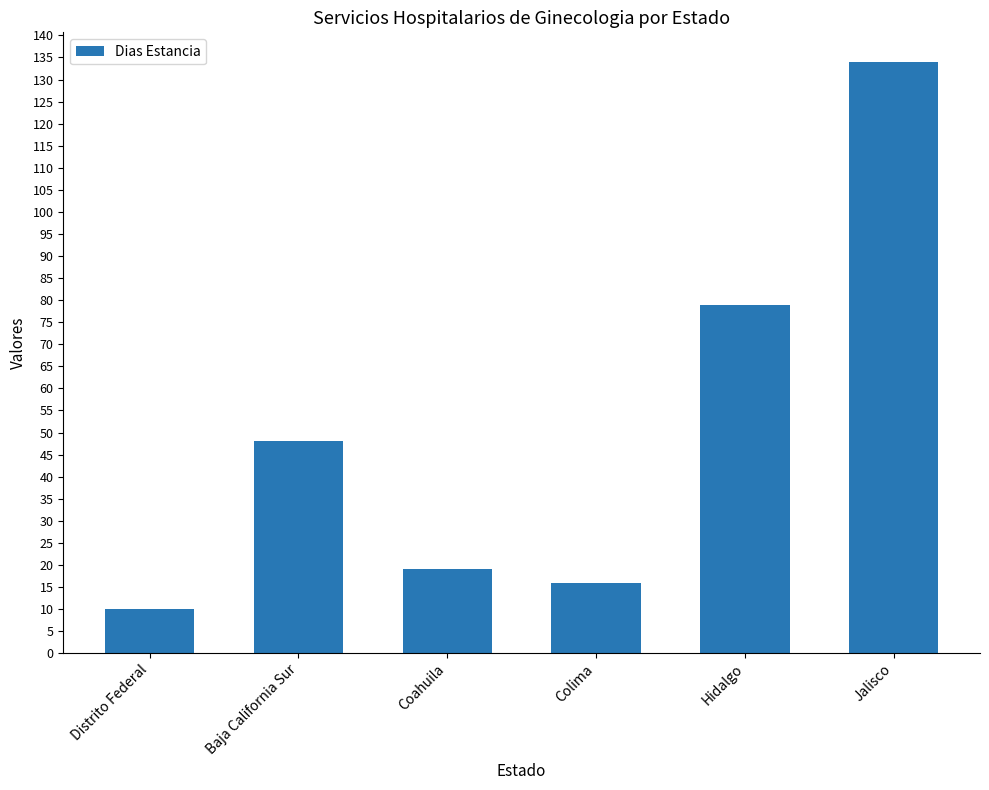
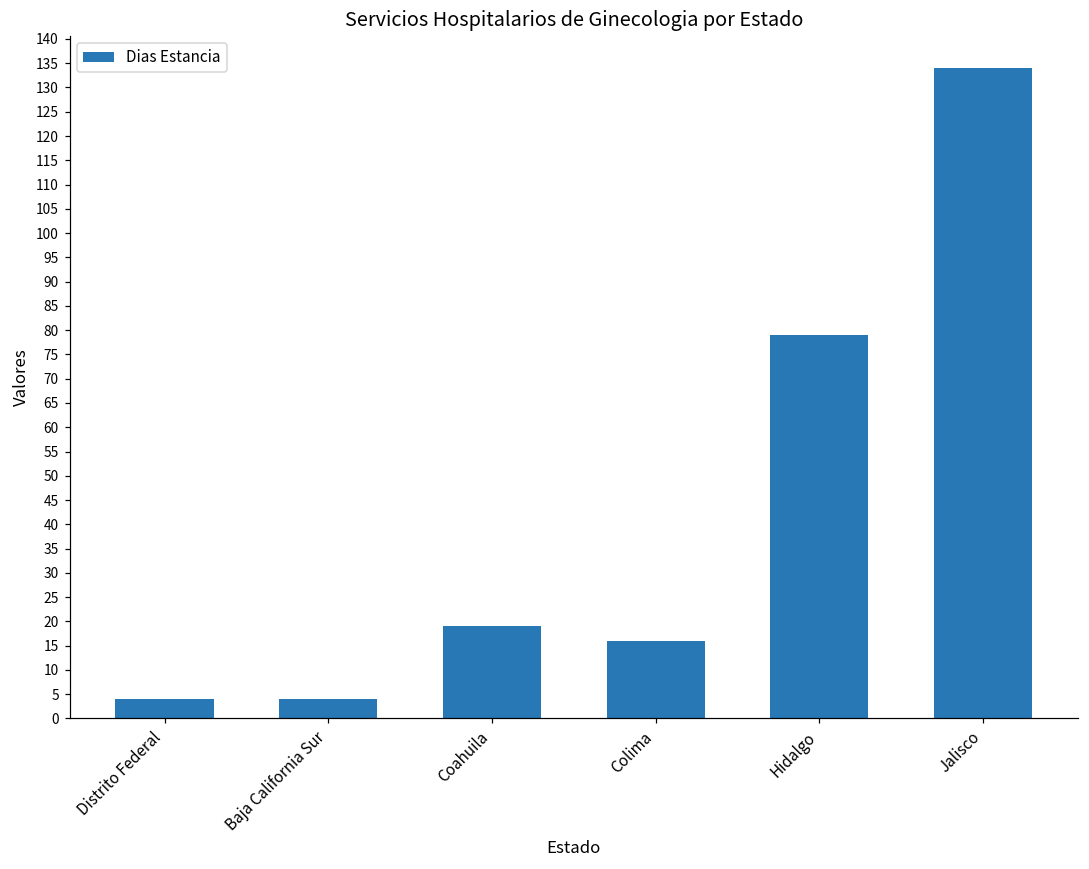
  {
-   "Distrito Federal": 10,
-   "Baja California Sur": 48,
+   "Distrito Federal": 4,
+   "Baja California Sur": 4,
    "Coahuila": 19,
    "Colima": 16,
    "Hidalgo": 79,
    "Jalisco": 134
  }
